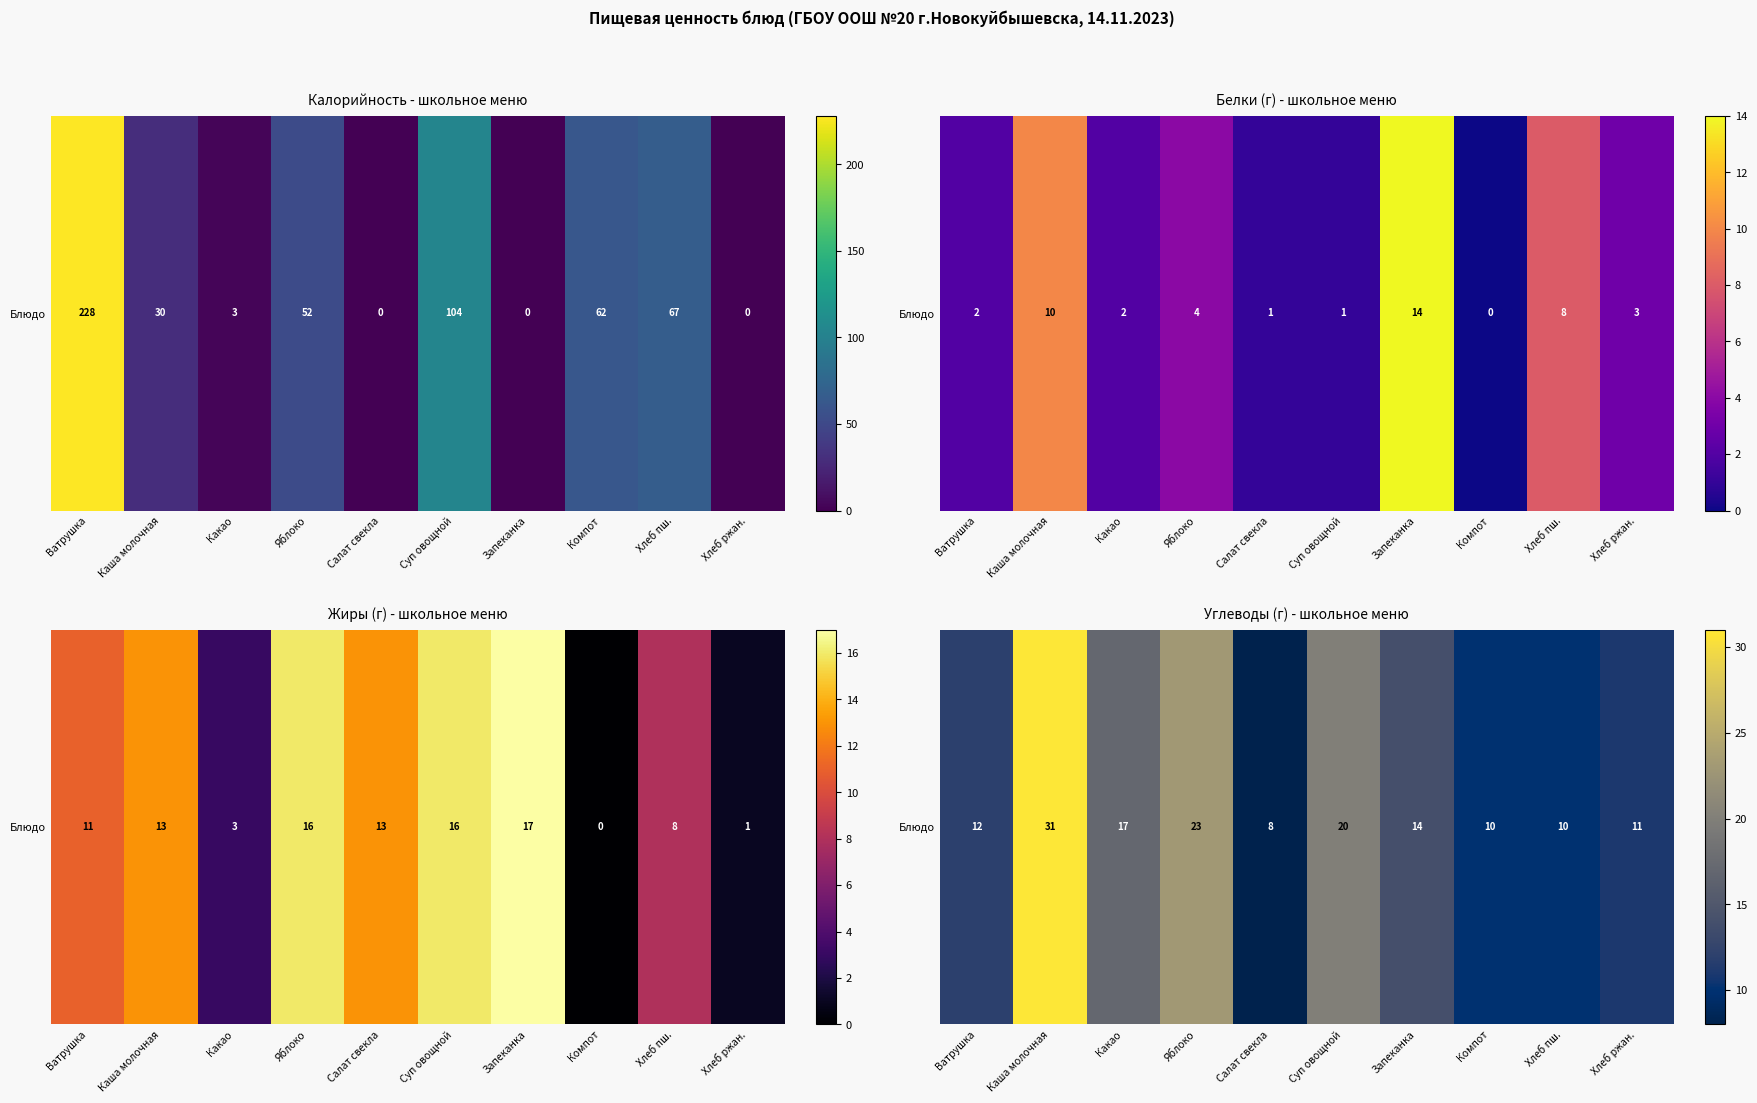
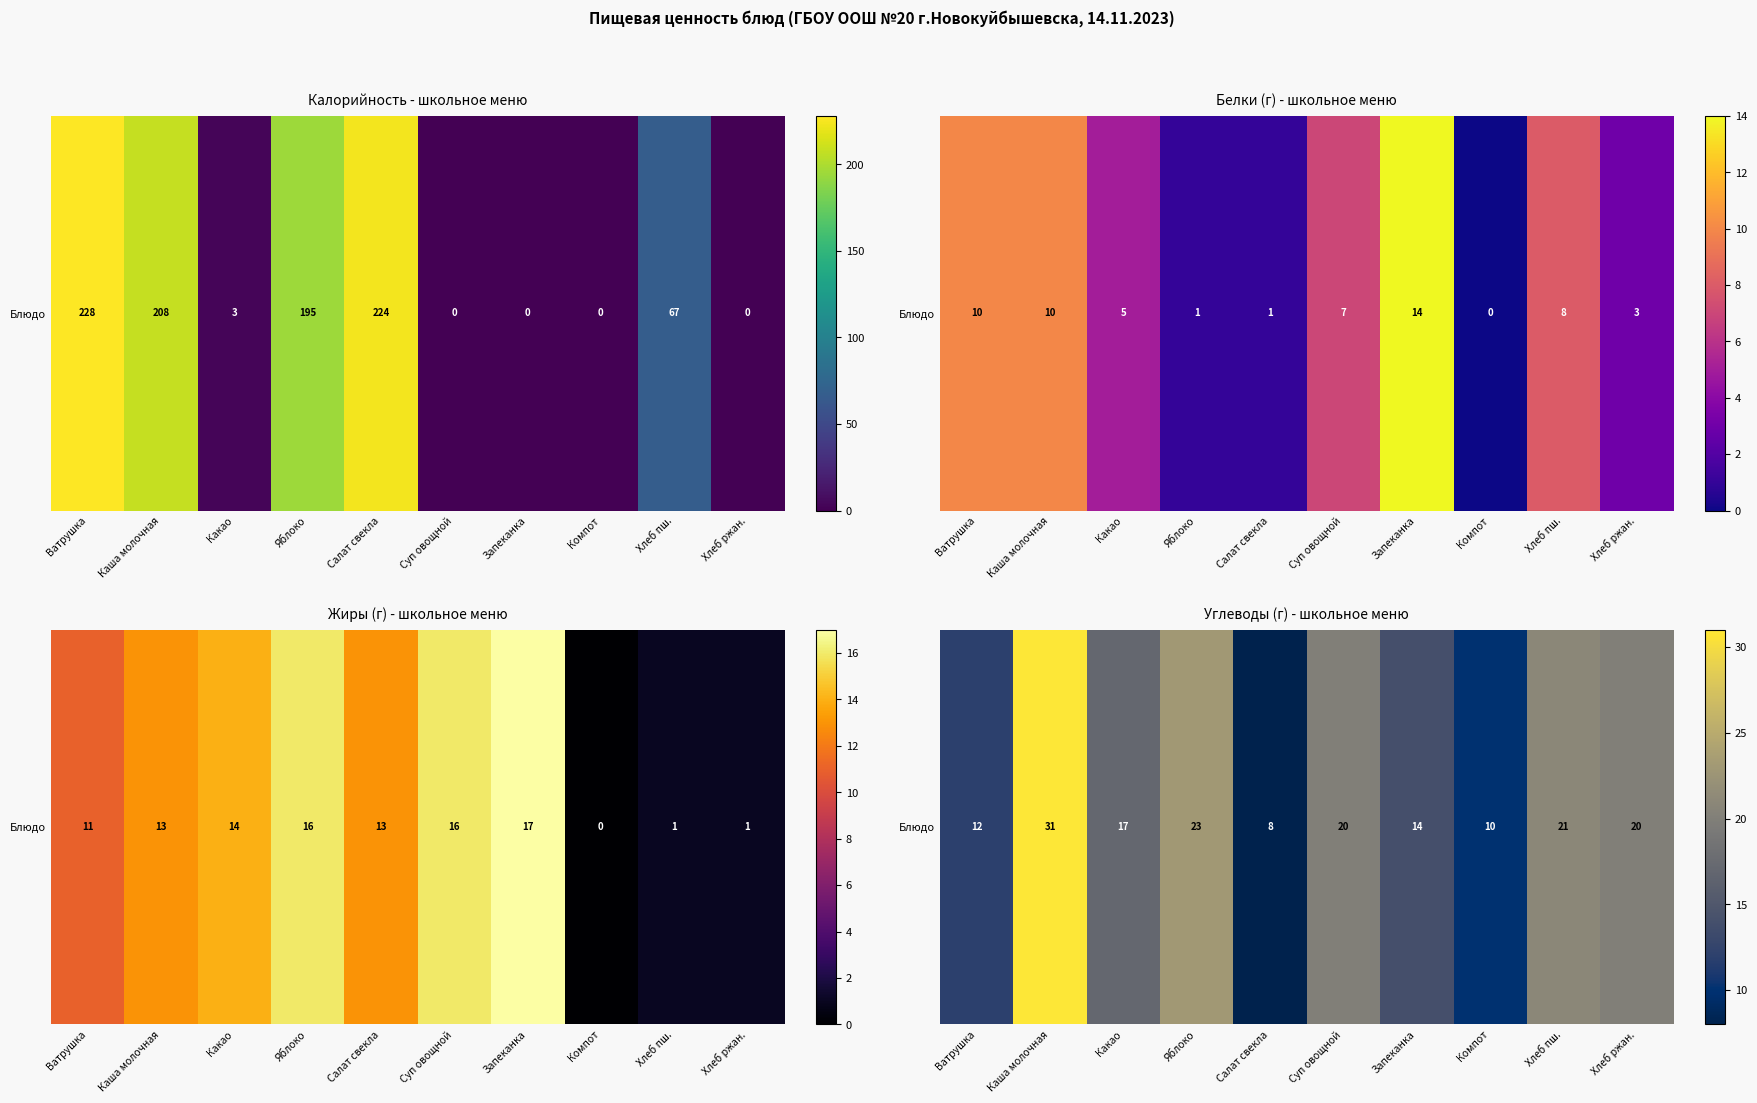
  {
    "Калорийность - школьное меню": {
      "Блюдо": {
        "Ватрушка": 228,
-       "Каша молочная": 30,
+       "Каша молочная": 208,
        "Какао": 3,
-       "Яблоко": 52,
-       "Салат свекла": 0,
-       "Суп овощной": 104,
+       "Яблоко": 195,
+       "Салат свекла": 224,
+       "Суп овощной": 0,
        "Запеканка": 0,
-       "Компот": 62,
+       "Компот": 0,
        "Хлеб пш.": 67,
        "Хлеб ржан.": 0
      }
    },
    "Белки (г) - школьное меню": {
      "Блюдо": {
-       "Ватрушка": 2,
+       "Ватрушка": 10,
        "Каша молочная": 10,
-       "Какао": 2,
-       "Яблоко": 4,
+       "Какао": 5,
+       "Яблоко": 1,
        "Салат свекла": 1,
-       "Суп овощной": 1,
+       "Суп овощной": 7,
        "Запеканка": 14,
        "Компот": 0,
        "Хлеб пш.": 8,
        "Хлеб ржан.": 3
      }
    },
    "Жиры (г) - школьное меню": {
      "Блюдо": {
        "Ватрушка": 11,
        "Каша молочная": 13,
-       "Какао": 3,
+       "Какао": 14,
        "Яблоко": 16,
        "Салат свекла": 13,
        "Суп овощной": 16,
        "Запеканка": 17,
        "Компот": 0,
-       "Хлеб пш.": 8,
+       "Хлеб пш.": 1,
        "Хлеб ржан.": 1
      }
    },
    "Углеводы (г) - школьное меню": {
      "Блюдо": {
        "Ватрушка": 12,
        "Каша молочная": 31,
        "Какао": 17,
        "Яблоко": 23,
        "Салат свекла": 8,
        "Суп овощной": 20,
        "Запеканка": 14,
        "Компот": 10,
-       "Хлеб пш.": 10,
-       "Хлеб ржан.": 11
+       "Хлеб пш.": 21,
+       "Хлеб ржан.": 20
      }
    }
  }
